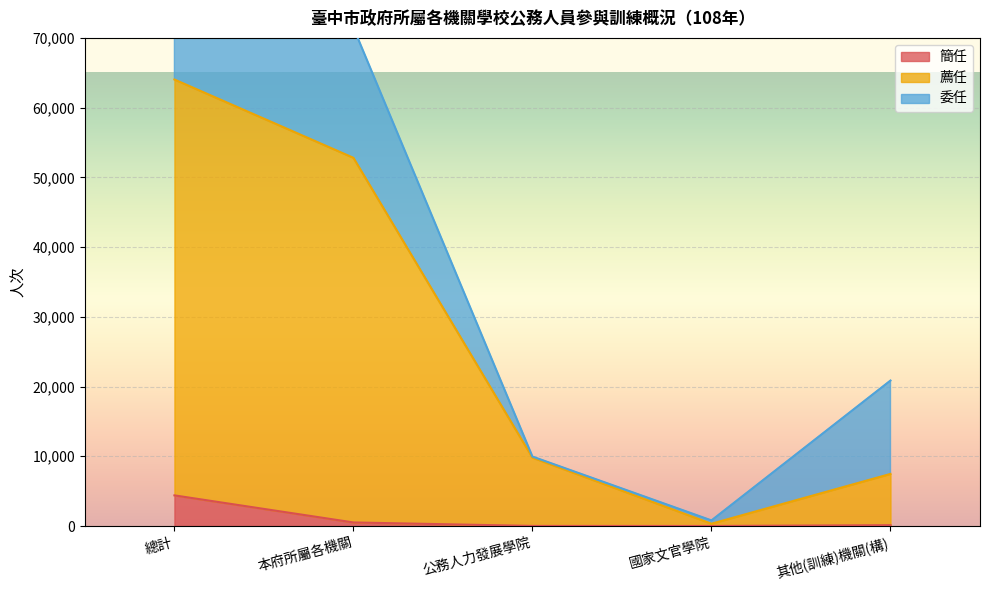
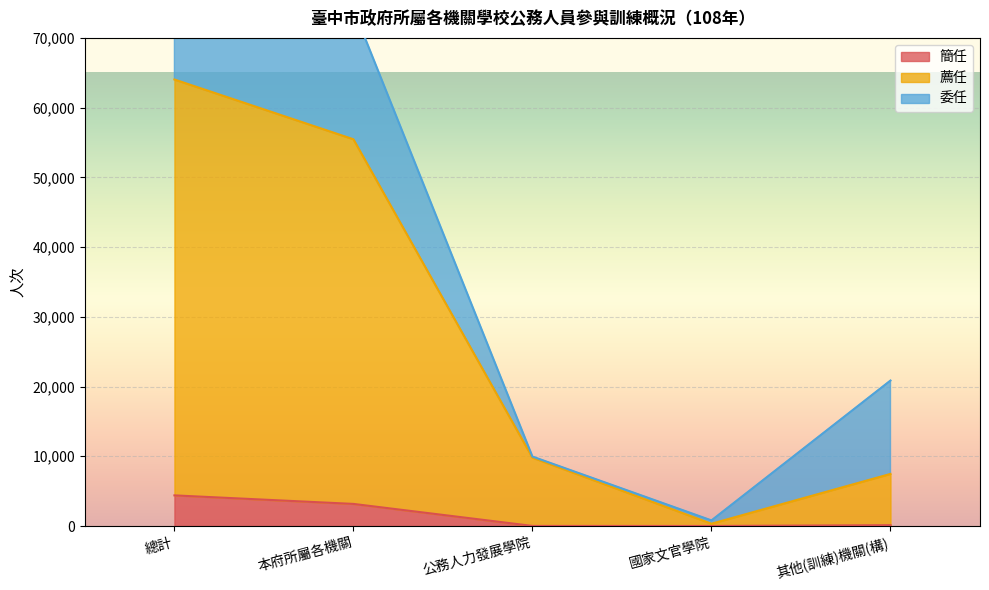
  {
    "簡任": {
      "總計": "4,000",
-     "本府所屬各機關": "1,000",
+     "本府所屬各機關": "3,000",
      "公務人力發展學院": "0",
      "其他(訓練)機關(構)": "0"
    },
    "薦任": {
      "總計": "60,000",
      "本府所屬各機關": "52,000",
      "其他(訓練)機關(構)": "7,000"
    },
    "委任": {
      "國家文官學院": "0",
      "其他(訓練)機關(構)": "13,000"
    }
  }
